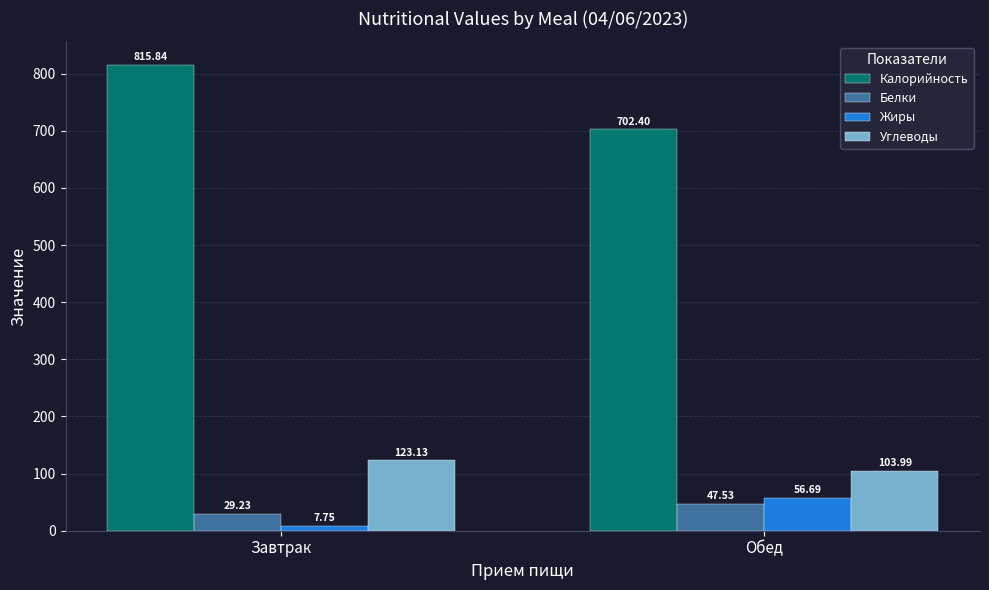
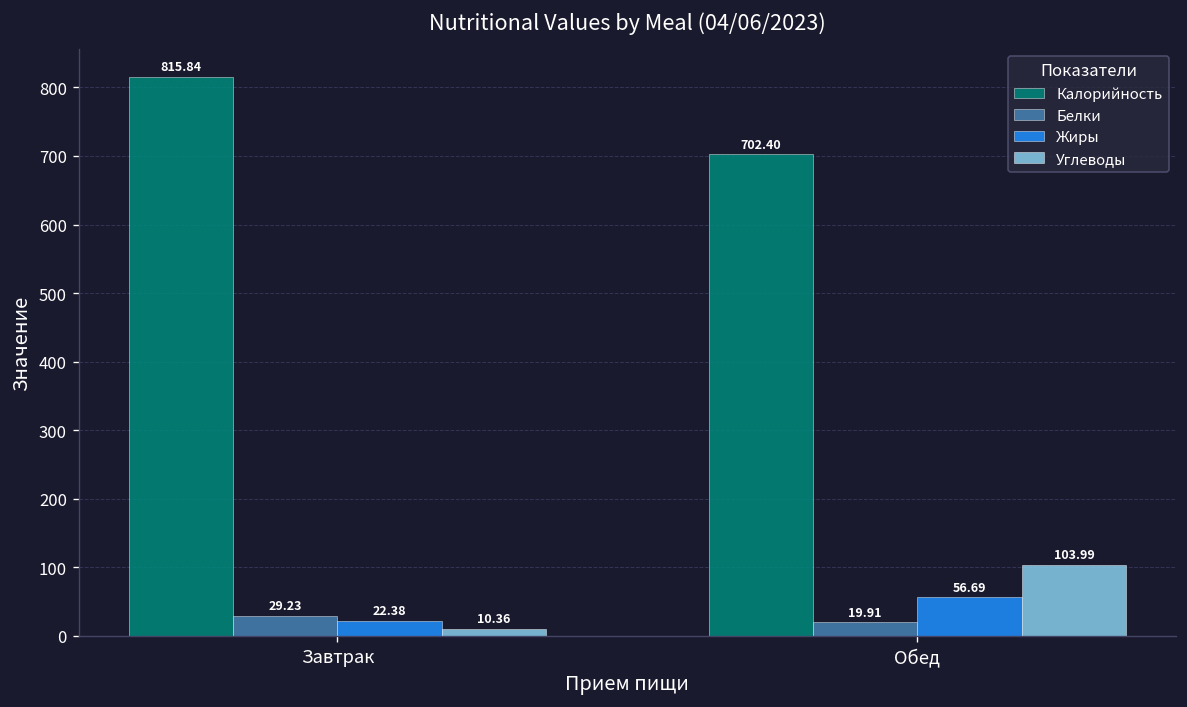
  {
    "Калорийность": {
      "Завтрак": 815.84,
      "Обед": 702.40
    },
    "Белки": {
      "Завтрак": 29.23,
-     "Обед": 47.53
+     "Обед": 19.91
    },
    "Жиры": {
-     "Завтрак": 7.75,
+     "Завтрак": 22.38,
      "Обед": 56.69
    },
    "Углеводы": {
-     "Завтрак": 123.13,
+     "Завтрак": 10.36,
      "Обед": 103.99
    }
  }
